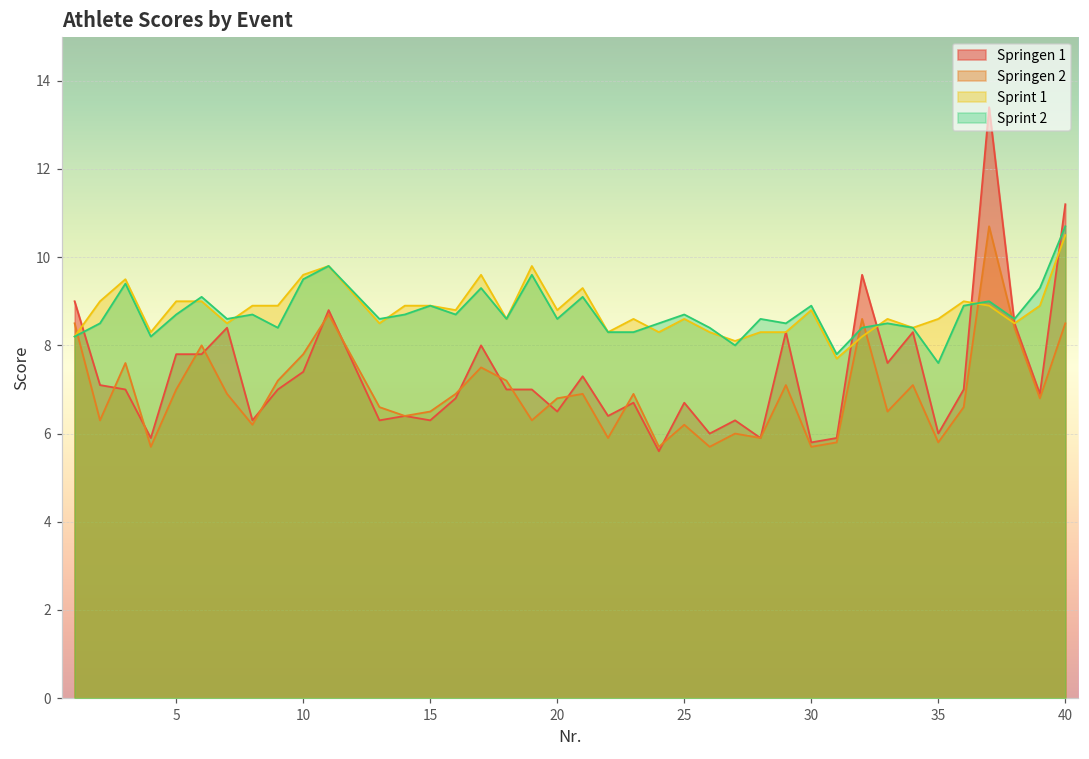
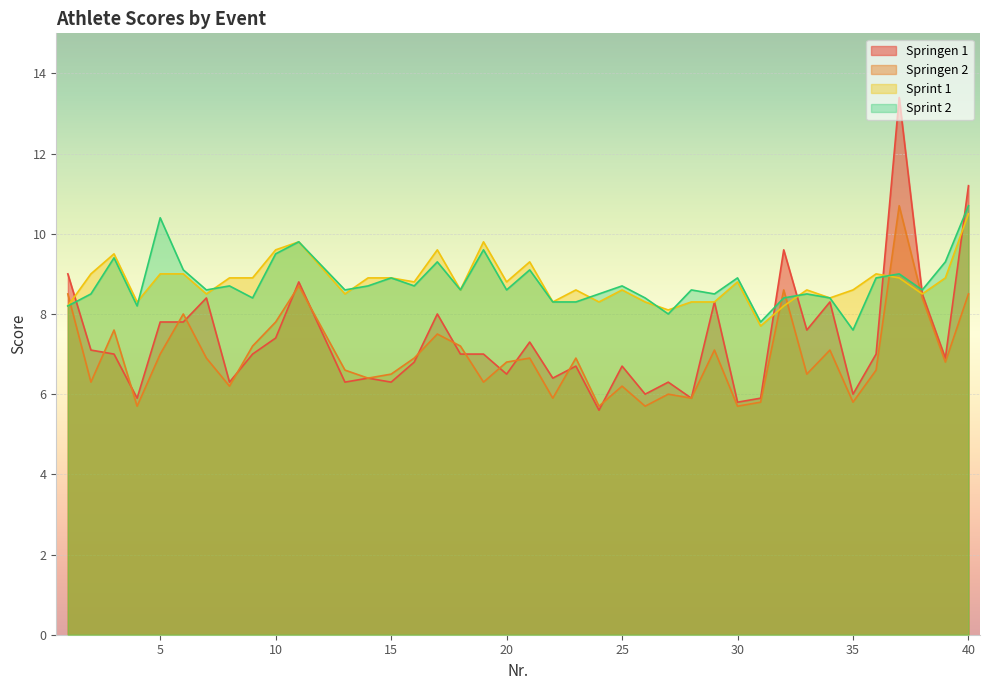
  {
    "Sprint 2": {
-     "5": 8.7,
+     "5": 10.4,
      "10": 9.5,
      "20": 8.6,
      "25": 8.7,
      "30": 8.9,
      "35": 7.6,
      "40": 10.7
    }
  }
